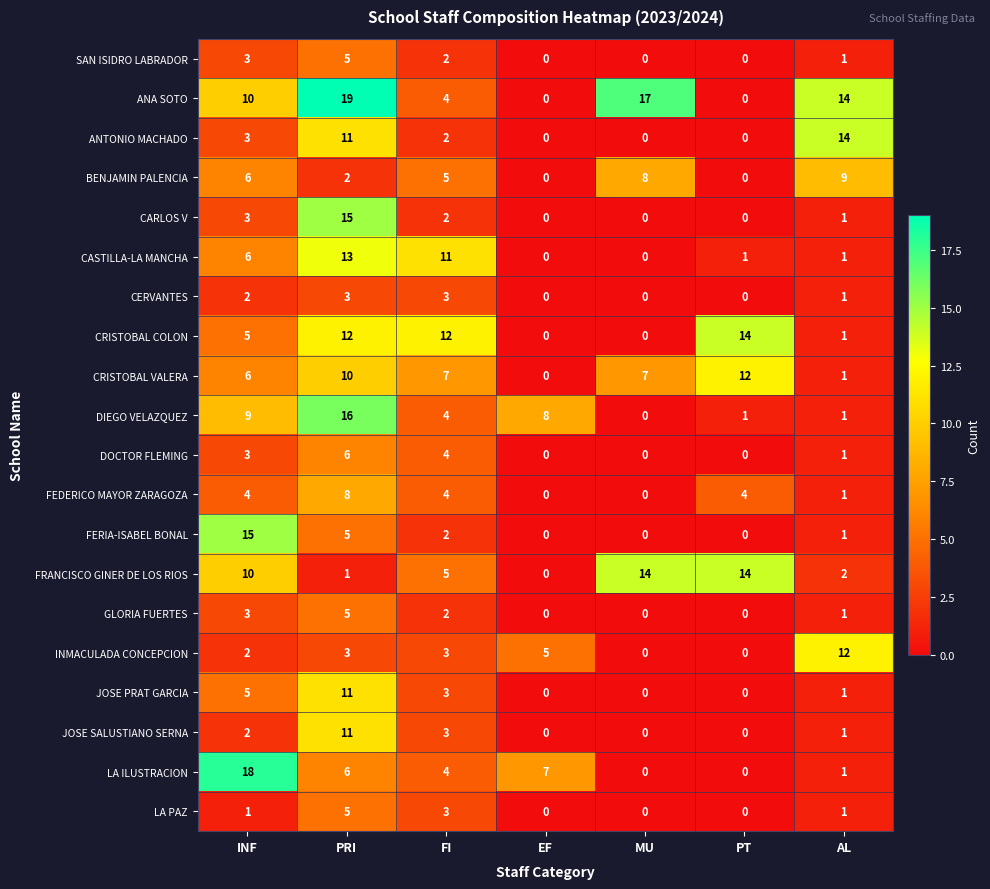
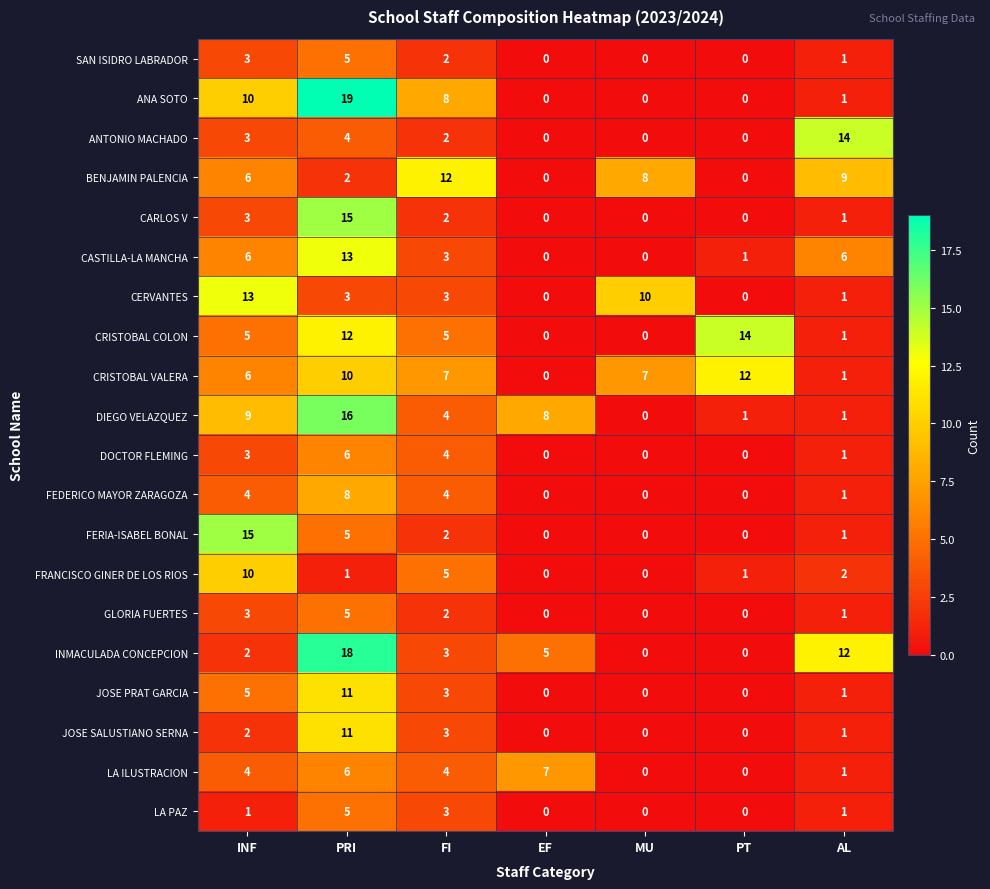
  {
    "SAN ISIDRO LABRADOR": {
      "INF": 3,
      "PRI": 5,
      "FI": 2,
      "EF": 0,
      "MU": 0,
      "PT": 0,
      "AL": 1
    },
    "ANA SOTO": {
      "INF": 10,
      "PRI": 19,
-     "FI": 4,
+     "FI": 8,
      "EF": 0,
-     "MU": 17,
+     "MU": 0,
      "PT": 0,
-     "AL": 14
+     "AL": 1
    },
    "ANTONIO MACHADO": {
      "INF": 3,
-     "PRI": 11,
+     "PRI": 4,
      "FI": 2,
      "EF": 0,
      "MU": 0,
      "PT": 0,
      "AL": 14
    },
    "BENJAMIN PALENCIA": {
      "INF": 6,
      "PRI": 2,
-     "FI": 5,
+     "FI": 12,
      "EF": 0,
      "MU": 8,
      "PT": 0,
      "AL": 9
    },
    "CARLOS V": {
      "INF": 3,
      "PRI": 15,
      "FI": 2,
      "EF": 0,
      "MU": 0,
      "PT": 0,
      "AL": 1
    },
    "CASTILLA-LA MANCHA": {
      "INF": 6,
      "PRI": 13,
-     "FI": 11,
+     "FI": 3,
      "EF": 0,
      "MU": 0,
      "PT": 1,
-     "AL": 1
+     "AL": 6
    },
    "CERVANTES": {
-     "INF": 2,
+     "INF": 13,
      "PRI": 3,
      "FI": 3,
      "EF": 0,
-     "MU": 0,
+     "MU": 10,
      "PT": 0,
      "AL": 1
    },
    "CRISTOBAL COLON": {
      "INF": 5,
      "PRI": 12,
-     "FI": 12,
+     "FI": 5,
      "EF": 0,
      "MU": 0,
      "PT": 14,
      "AL": 1
    },
    "CRISTOBAL VALERA": {
      "INF": 6,
      "PRI": 10,
      "FI": 7,
      "EF": 0,
      "MU": 7,
      "PT": 12,
      "AL": 1
    },
    "DIEGO VELAZQUEZ": {
      "INF": 9,
      "PRI": 16,
      "FI": 4,
      "EF": 8,
      "MU": 0,
      "PT": 1,
      "AL": 1
    },
    "DOCTOR FLEMING": {
      "INF": 3,
      "PRI": 6,
      "FI": 4,
      "EF": 0,
      "MU": 0,
      "PT": 0,
      "AL": 1
    },
    "FEDERICO MAYOR ZARAGOZA": {
      "INF": 4,
      "PRI": 8,
      "FI": 4,
      "EF": 0,
      "MU": 0,
-     "PT": 4,
+     "PT": 0,
      "AL": 1
    },
    "FERIA-ISABEL BONAL": {
      "INF": 15,
      "PRI": 5,
      "FI": 2,
      "EF": 0,
      "MU": 0,
      "PT": 0,
      "AL": 1
    },
    "FRANCISCO GINER DE LOS RIOS": {
      "INF": 10,
      "PRI": 1,
      "FI": 5,
      "EF": 0,
-     "MU": 14,
-     "PT": 14,
+     "MU": 0,
+     "PT": 1,
      "AL": 2
    },
    "GLORIA FUERTES": {
      "INF": 3,
      "PRI": 5,
      "FI": 2,
      "EF": 0,
      "MU": 0,
      "PT": 0,
      "AL": 1
    },
    "INMACULADA CONCEPCION": {
      "INF": 2,
-     "PRI": 3,
+     "PRI": 18,
      "FI": 3,
      "EF": 5,
      "MU": 0,
      "PT": 0,
      "AL": 12
    },
    "JOSE PRAT GARCIA": {
      "INF": 5,
      "PRI": 11,
      "FI": 3,
      "EF": 0,
      "MU": 0,
      "PT": 0,
      "AL": 1
    },
    "JOSE SALUSTIANO SERNA": {
      "INF": 2,
      "PRI": 11,
      "FI": 3,
      "EF": 0,
      "MU": 0,
      "PT": 0,
      "AL": 1
    },
    "LA ILUSTRACION": {
-     "INF": 18,
+     "INF": 4,
      "PRI": 6,
      "FI": 4,
      "EF": 7,
      "MU": 0,
      "PT": 0,
      "AL": 1
    },
    "LA PAZ": {
      "INF": 1,
      "PRI": 5,
      "FI": 3,
      "EF": 0,
      "MU": 0,
      "PT": 0,
      "AL": 1
    }
  }
